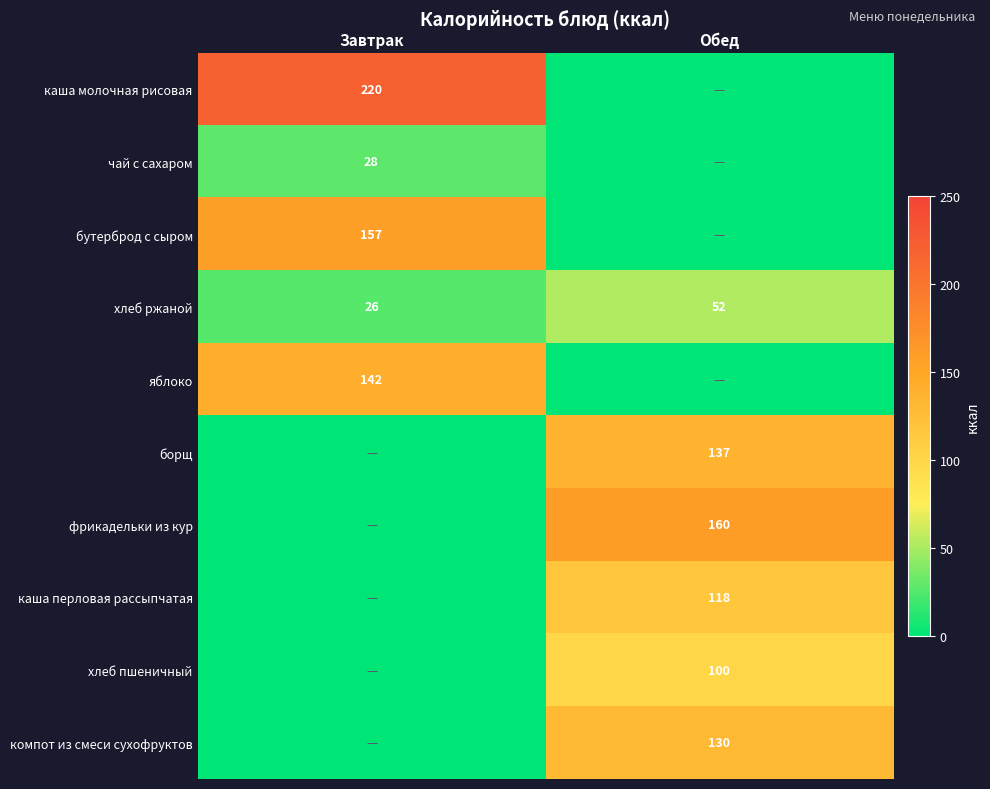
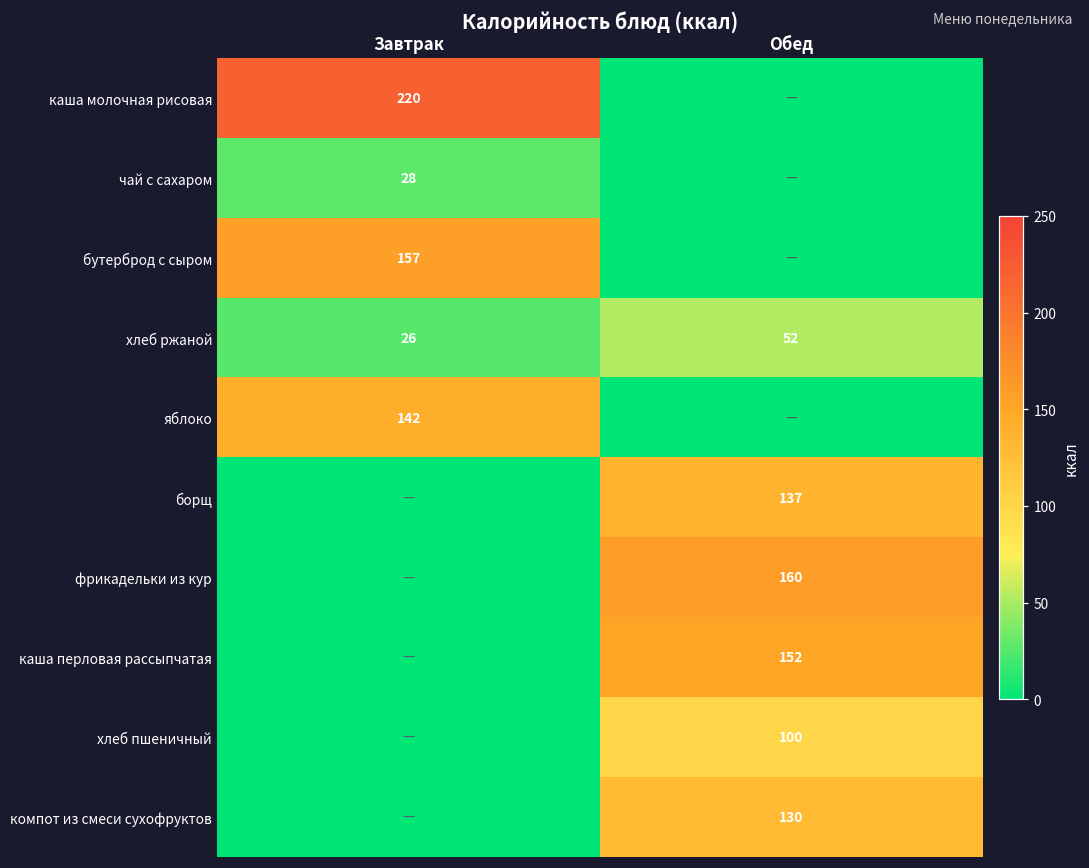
  {
    "каша молочная рисовая": {
      "Завтрак": 220
    },
    "чай с сахаром": {
      "Завтрак": 28
    },
    "бутерброд с сыром": {
      "Завтрак": 157
    },
    "хлеб ржаной": {
      "Завтрак": 26,
      "Обед": 52
    },
    "яблоко": {
      "Завтрак": 142
    },
    "борщ": {
      "Обед": 137
    },
    "фрикадельки из кур": {
      "Обед": 160
    },
    "каша перловая рассыпчатая": {
-     "Обед": 118
+     "Обед": 152
    },
    "хлеб пшеничный": {
      "Обед": 100
    },
    "компот из смеси сухофруктов": {
      "Обед": 130
    }
  }
